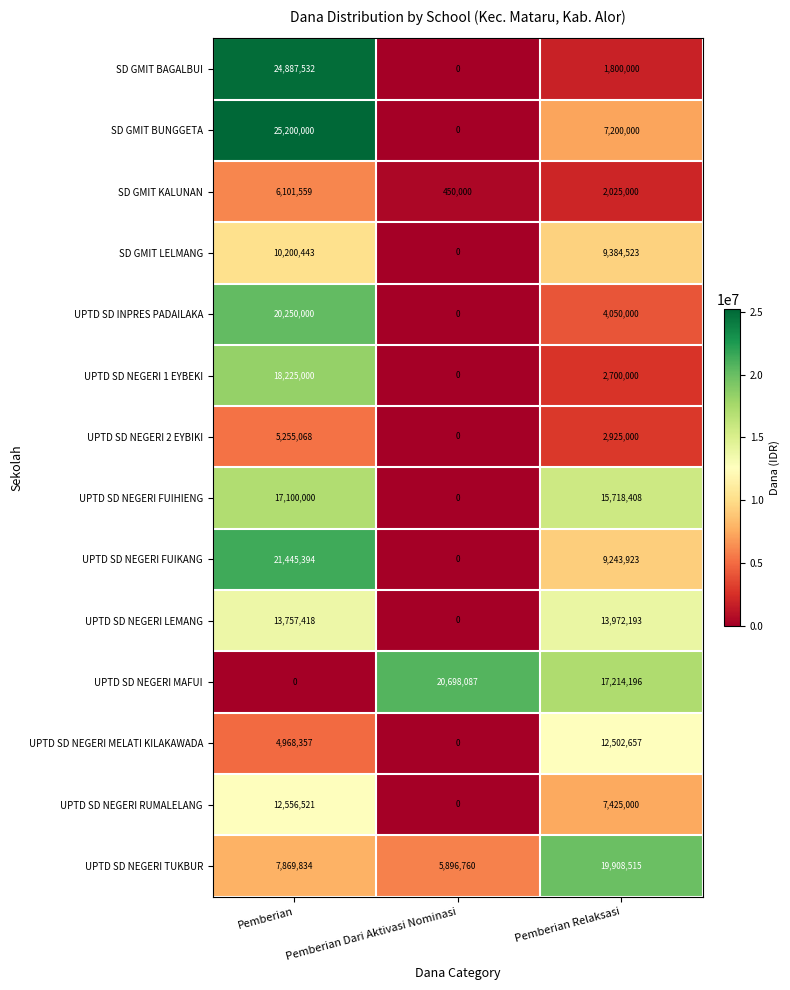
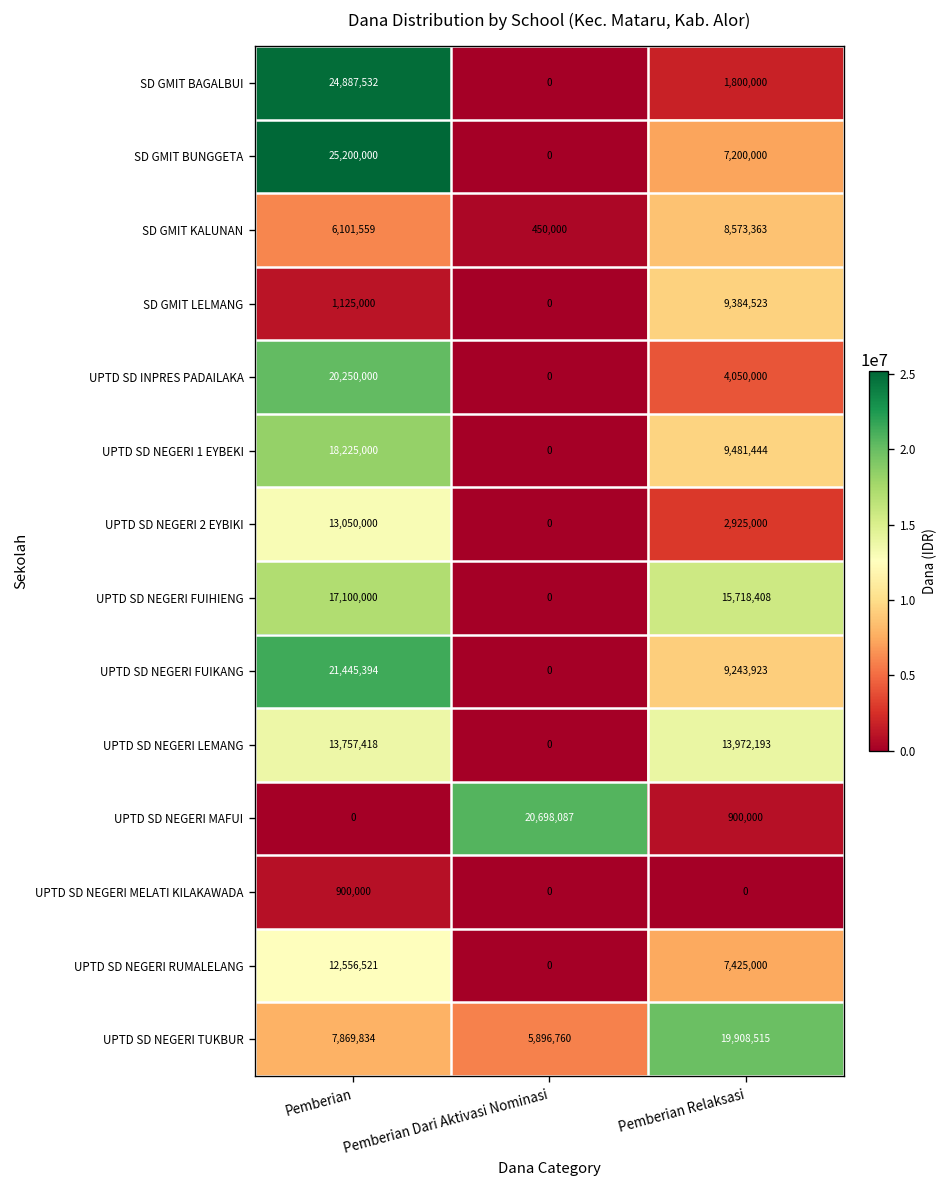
  {
    "SD GMIT BAGALBUI": {
      "Pemberian": "24,887,532",
      "Pemberian Dari Aktivasi Nominasi": "0",
      "Pemberian Relaksasi": "1,800,000"
    },
    "SD GMIT BUNGGETA": {
      "Pemberian": "25,200,000",
      "Pemberian Dari Aktivasi Nominasi": "0",
      "Pemberian Relaksasi": "7,200,000"
    },
    "SD GMIT KALUNAN": {
      "Pemberian": "6,101,559",
      "Pemberian Dari Aktivasi Nominasi": "450,000",
-     "Pemberian Relaksasi": "2,025,000"
+     "Pemberian Relaksasi": "8,573,363"
    },
    "SD GMIT LELMANG": {
-     "Pemberian": "10,200,443",
+     "Pemberian": "1,125,000",
      "Pemberian Dari Aktivasi Nominasi": "0",
      "Pemberian Relaksasi": "9,384,523"
    },
    "UPTD SD INPRES PADAILAKA": {
      "Pemberian": "20,250,000",
      "Pemberian Dari Aktivasi Nominasi": "0",
      "Pemberian Relaksasi": "4,050,000"
    },
    "UPTD SD NEGERI 1 EYBEKI": {
      "Pemberian": "18,225,000",
      "Pemberian Dari Aktivasi Nominasi": "0",
-     "Pemberian Relaksasi": "2,700,000"
+     "Pemberian Relaksasi": "9,481,444"
    },
    "UPTD SD NEGERI 2 EYBIKI": {
-     "Pemberian": "5,255,068",
+     "Pemberian": "13,050,000",
      "Pemberian Dari Aktivasi Nominasi": "0",
      "Pemberian Relaksasi": "2,925,000"
    },
    "UPTD SD NEGERI FUIHIENG": {
      "Pemberian": "17,100,000",
      "Pemberian Dari Aktivasi Nominasi": "0",
      "Pemberian Relaksasi": "15,718,408"
    },
    "UPTD SD NEGERI FUIKANG": {
      "Pemberian": "21,445,394",
      "Pemberian Dari Aktivasi Nominasi": "0",
      "Pemberian Relaksasi": "9,243,923"
    },
    "UPTD SD NEGERI LEMANG": {
      "Pemberian": "13,757,418",
      "Pemberian Dari Aktivasi Nominasi": "0",
      "Pemberian Relaksasi": "13,972,193"
    },
    "UPTD SD NEGERI MAFUI": {
      "Pemberian": "0",
      "Pemberian Dari Aktivasi Nominasi": "20,698,087",
-     "Pemberian Relaksasi": "17,214,196"
+     "Pemberian Relaksasi": "900,000"
    },
    "UPTD SD NEGERI MELATI KILAKAWADA": {
-     "Pemberian": "4,968,357",
+     "Pemberian": "900,000",
      "Pemberian Dari Aktivasi Nominasi": "0",
-     "Pemberian Relaksasi": "12,502,657"
+     "Pemberian Relaksasi": "0"
    },
    "UPTD SD NEGERI RUMALELANG": {
      "Pemberian": "12,556,521",
      "Pemberian Dari Aktivasi Nominasi": "0",
      "Pemberian Relaksasi": "7,425,000"
    },
    "UPTD SD NEGERI TUKBUR": {
      "Pemberian": "7,869,834",
      "Pemberian Dari Aktivasi Nominasi": "5,896,760",
      "Pemberian Relaksasi": "19,908,515"
    }
  }
